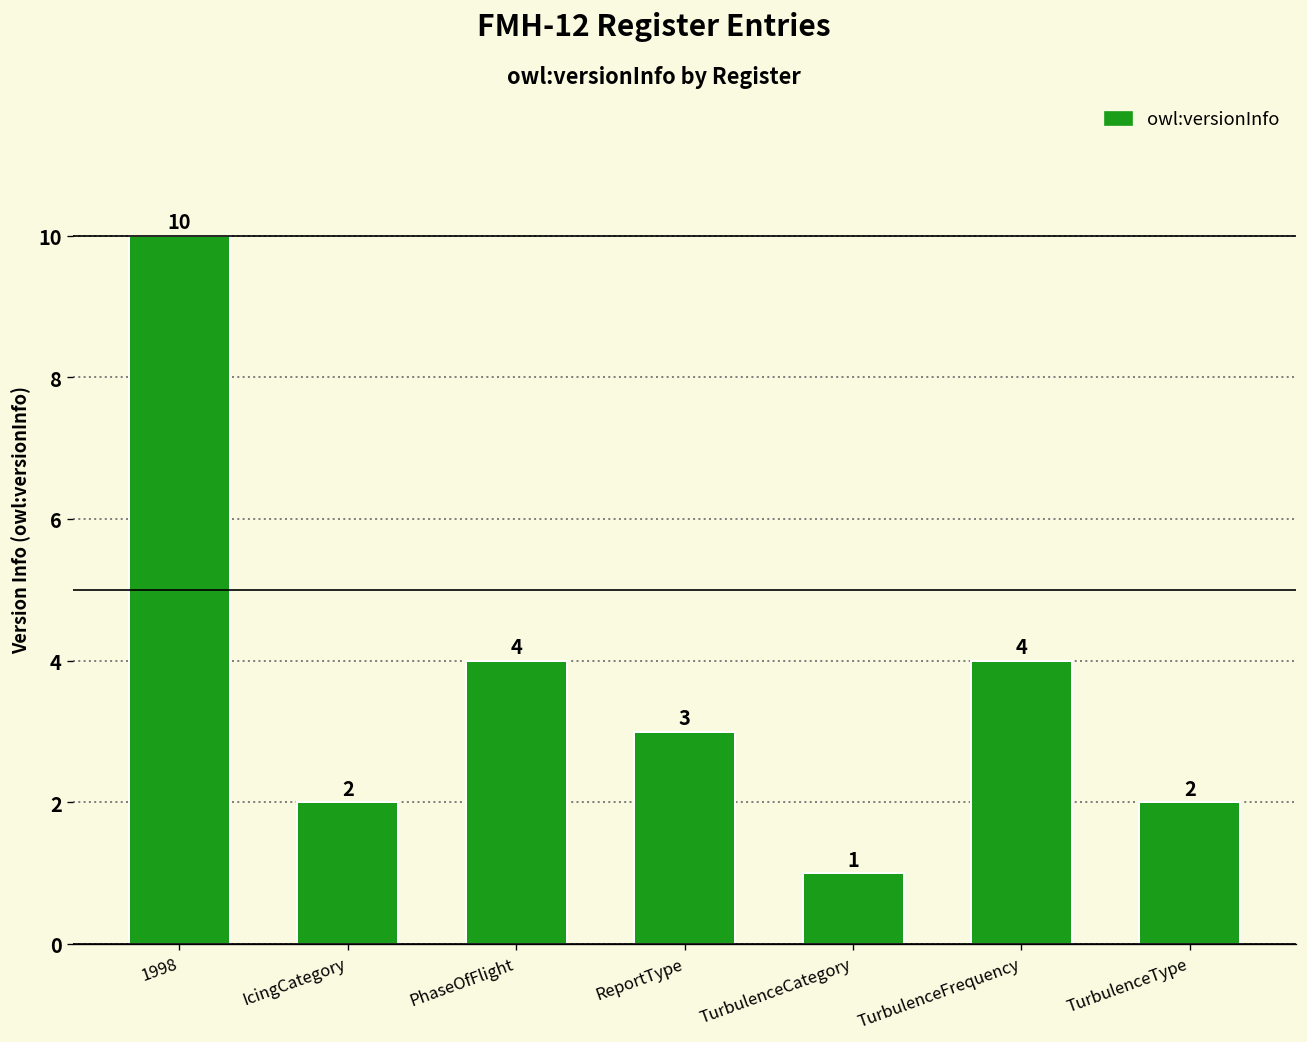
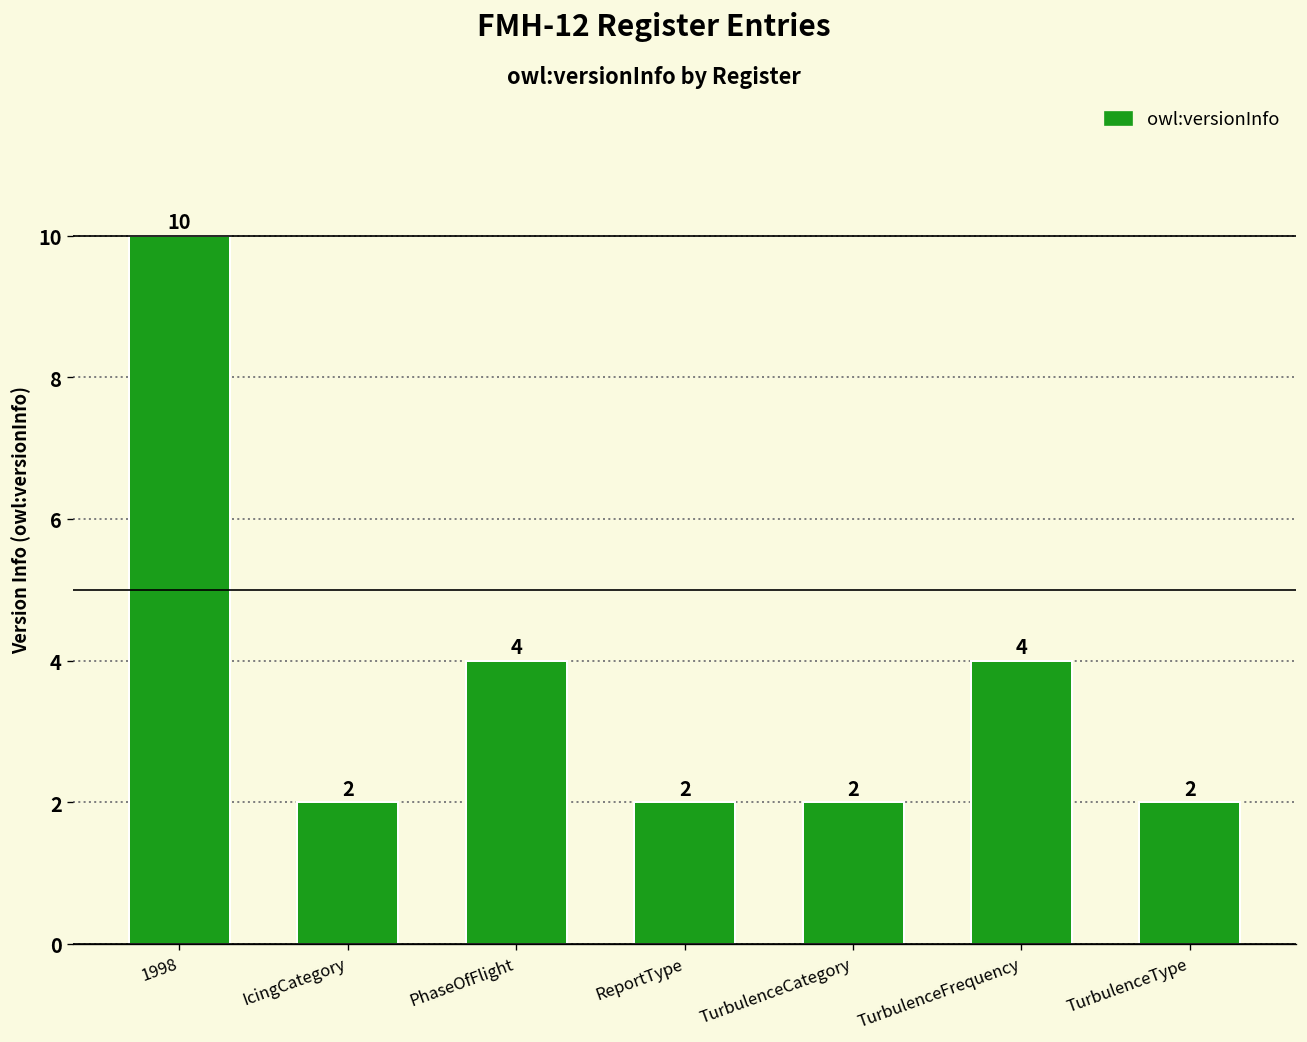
  {
    "1998": 10,
    "IcingCategory": 2,
    "PhaseOfFlight": 4,
-   "ReportType": 3,
-   "TurbulenceCategory": 1,
+   "ReportType": 2,
+   "TurbulenceCategory": 2,
    "TurbulenceFrequency": 4,
    "TurbulenceType": 2
  }
